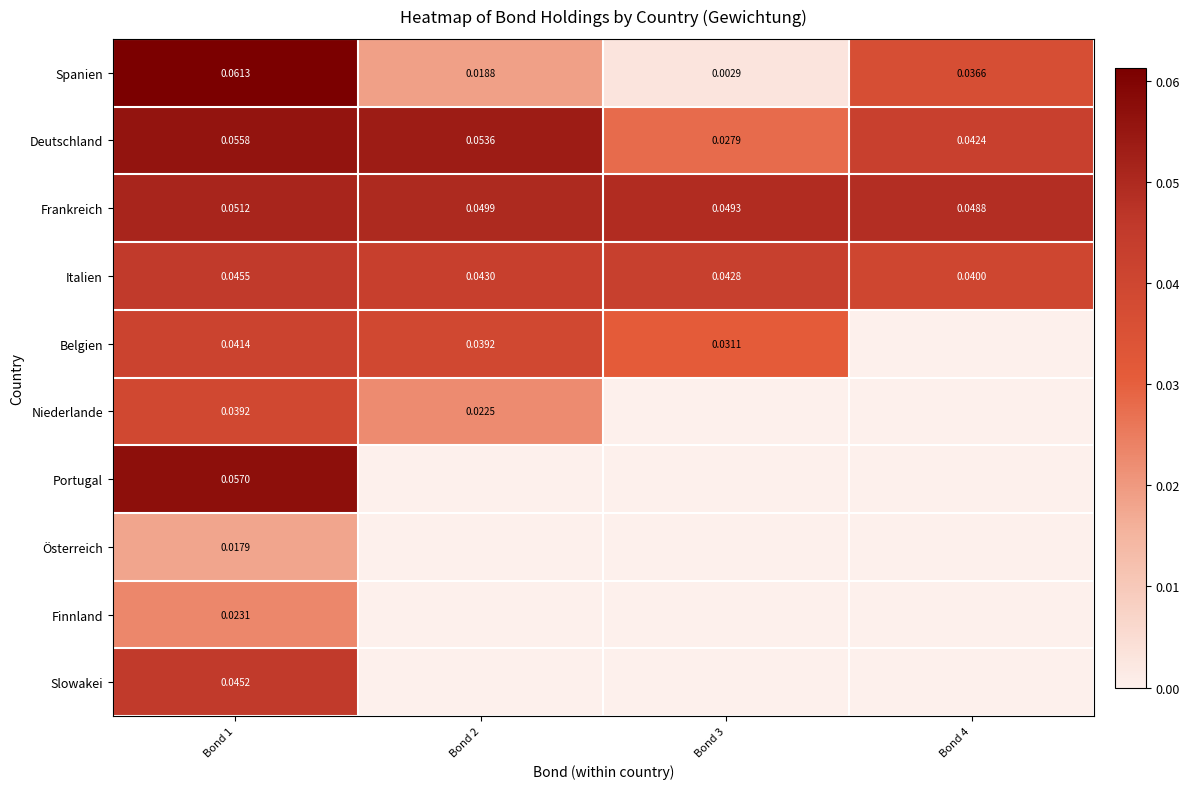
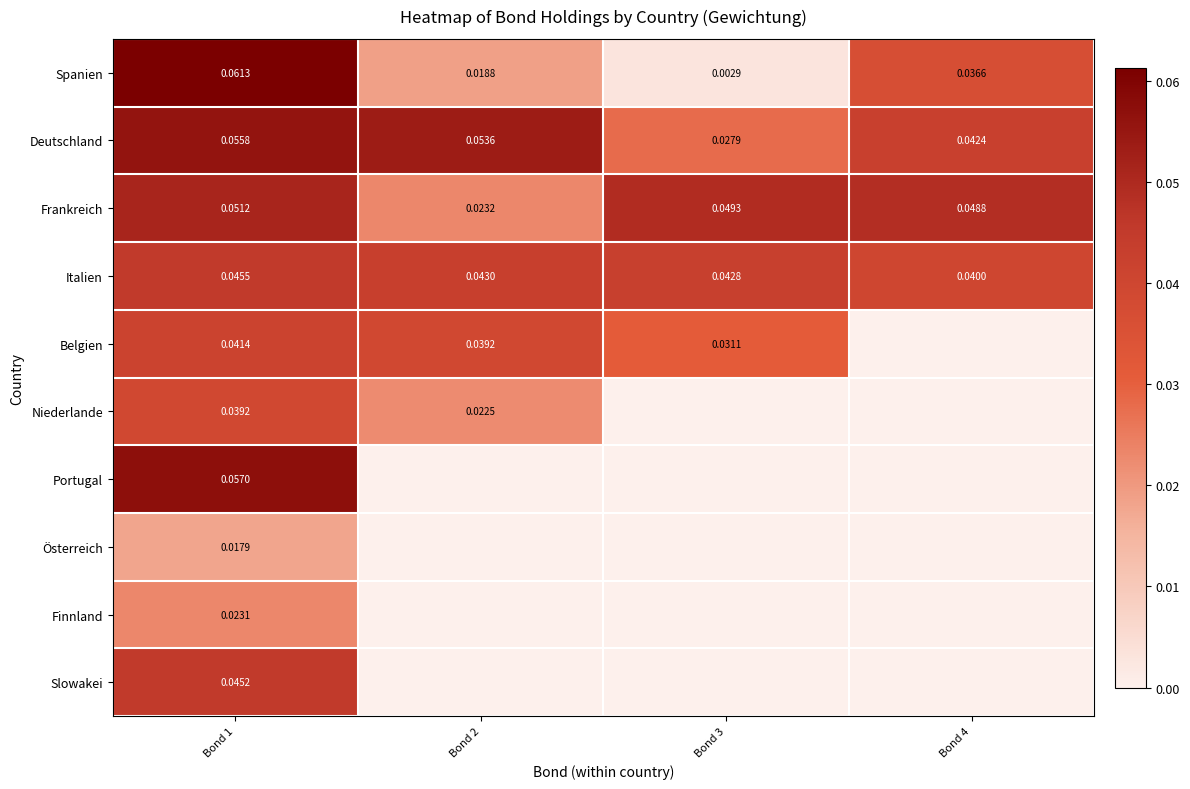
  {
    "Spanien": {
      "Bond 1": 0.0613,
      "Bond 2": 0.0188,
      "Bond 3": 0.0029,
      "Bond 4": 0.0366
    },
    "Deutschland": {
      "Bond 1": 0.0558,
      "Bond 2": 0.0536,
      "Bond 3": 0.0279,
      "Bond 4": 0.0424
    },
    "Frankreich": {
      "Bond 1": 0.0512,
-     "Bond 2": 0.0499,
+     "Bond 2": 0.0232,
      "Bond 3": 0.0493,
      "Bond 4": 0.0488
    },
    "Italien": {
      "Bond 1": 0.0455,
      "Bond 2": 0.0430,
      "Bond 3": 0.0428,
      "Bond 4": 0.0400
    },
    "Belgien": {
      "Bond 1": 0.0414,
      "Bond 2": 0.0392,
      "Bond 3": 0.0311
    },
    "Niederlande": {
      "Bond 1": 0.0392,
      "Bond 2": 0.0225
    },
    "Portugal": {
      "Bond 1": 0.0570
    },
    "Österreich": {
      "Bond 1": 0.0179
    },
    "Finnland": {
      "Bond 1": 0.0231
    },
    "Slowakei": {
      "Bond 1": 0.0452
    }
  }
